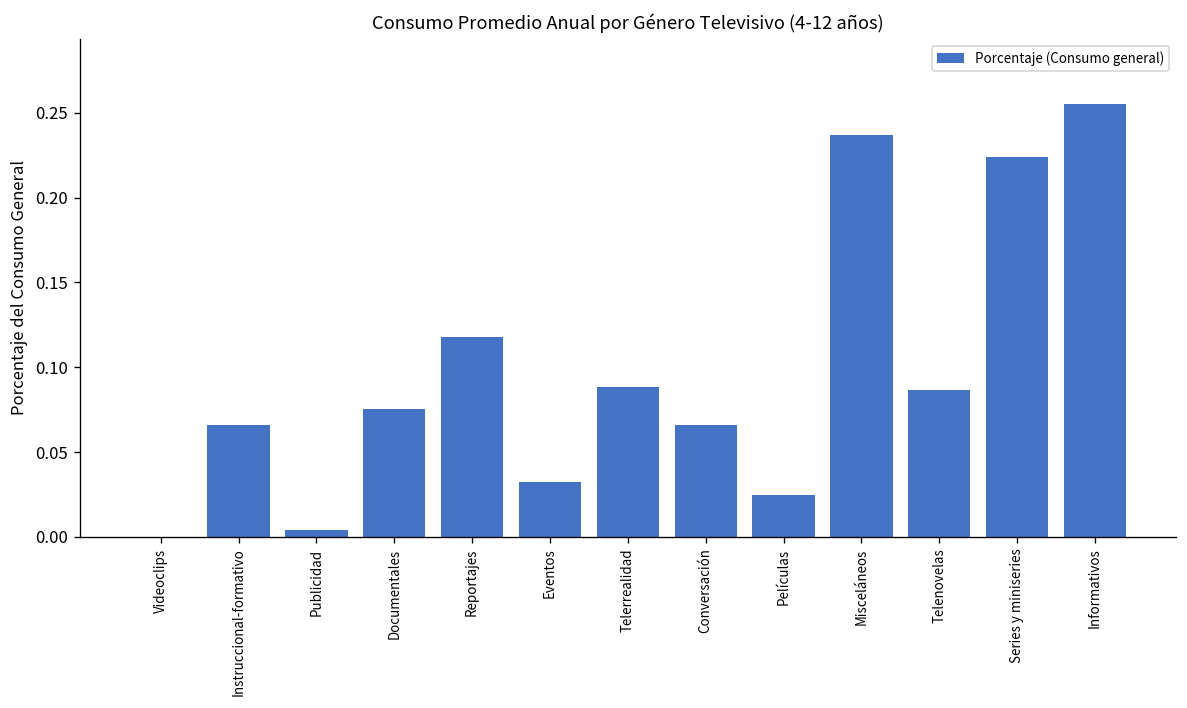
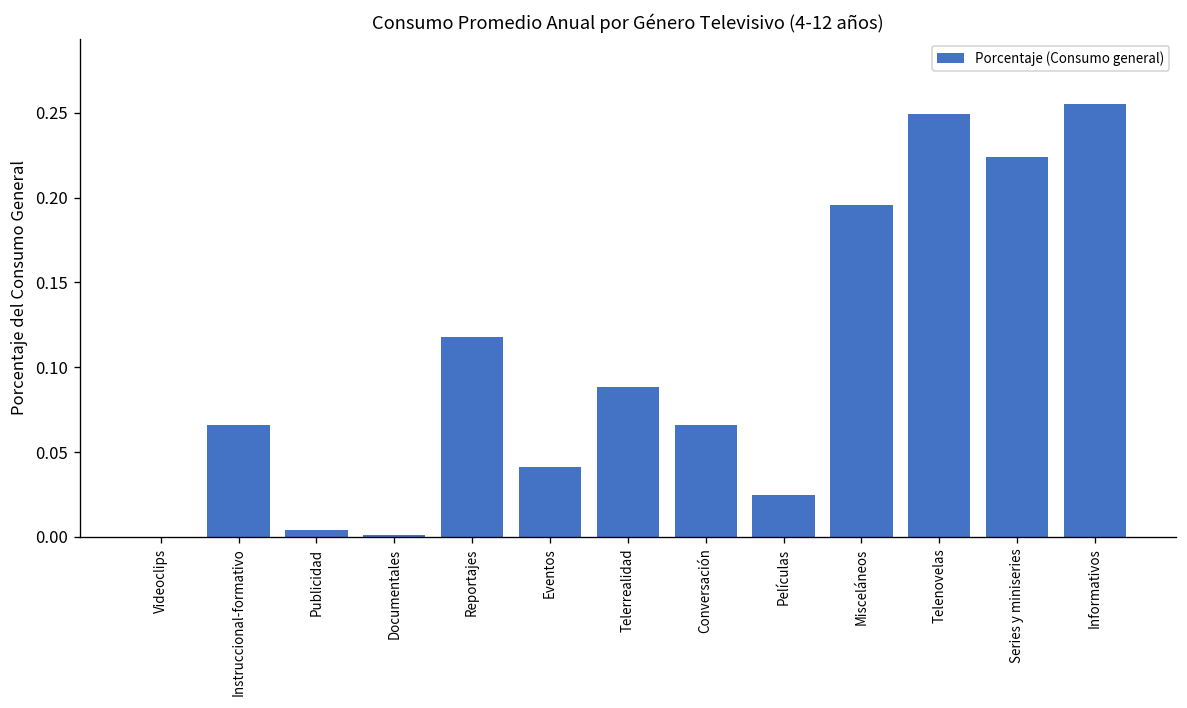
  {
    "Instruccional-formativo": 0.066,
    "Publicidad": 0.004,
-   "Documentales": 0.075,
+   "Documentales": 0.001,
    "Reportajes": 0.118,
-   "Eventos": 0.032,
+   "Eventos": 0.041,
    "Telerrealidad": 0.088,
    "Conversación": 0.066,
    "Películas": 0.024,
-   "Misceláneos": 0.237,
-   "Telenovelas": 0.087,
+   "Misceláneos": 0.196,
+   "Telenovelas": 0.249,
    "Series y miniseries": 0.224,
    "Informativos": 0.255
  }
